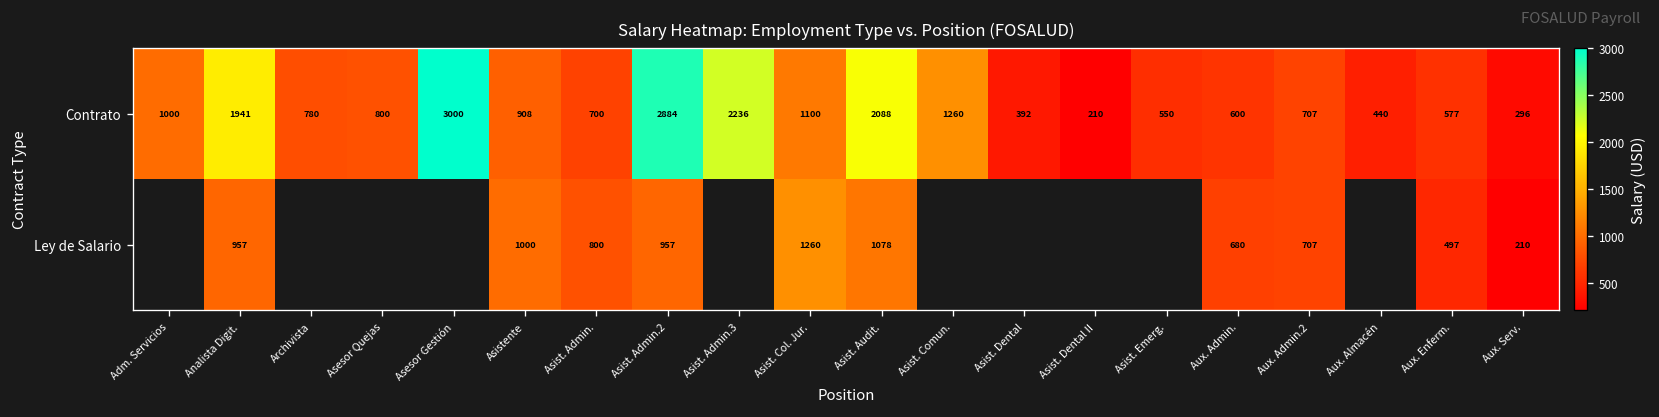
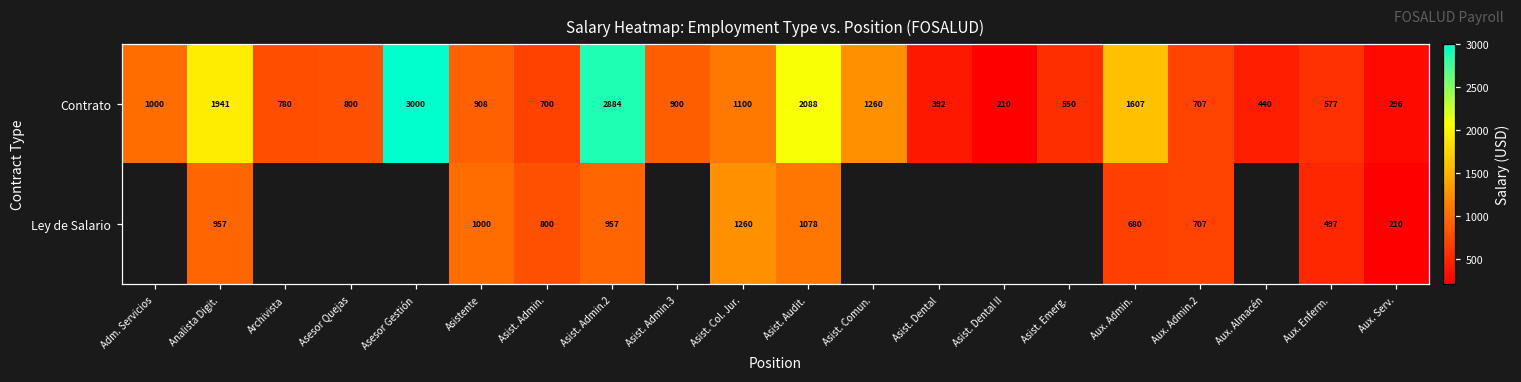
  {
    "Contrato": {
      "Adm. Servicios": 1000,
      "Analista Digit.": 1941,
      "Archivista": 780,
      "Asesor Quejas": 800,
      "Asesor Gestión": 3000,
      "Asistente": 908,
      "Asist. Admin.": 700,
      "Asist. Admin.2": 2884,
-     "Asist. Admin.3": 2236,
+     "Asist. Admin.3": 900,
      "Asist. Col. Jur.": 1100,
      "Asist. Audit.": 2088,
      "Asist. Comun.": 1260,
      "Asist. Dental": 392,
      "Asist. Dental II": 210,
      "Asist. Emerg.": 550,
-     "Aux. Admin.": 600,
+     "Aux. Admin.": 1607,
      "Aux. Admin.2": 707,
      "Aux. Almacén": 440,
      "Aux. Enferm.": 577,
      "Aux. Serv.": 296
    },
    "Ley de Salario": {
      "Analista Digit.": 957,
      "Asistente": 1000,
      "Asist. Admin.": 800,
      "Asist. Admin.2": 957,
      "Asist. Col. Jur.": 1260,
      "Asist. Audit.": 1078,
      "Aux. Admin.": 680,
      "Aux. Admin.2": 707,
      "Aux. Enferm.": 497,
      "Aux. Serv.": 210
    }
  }
